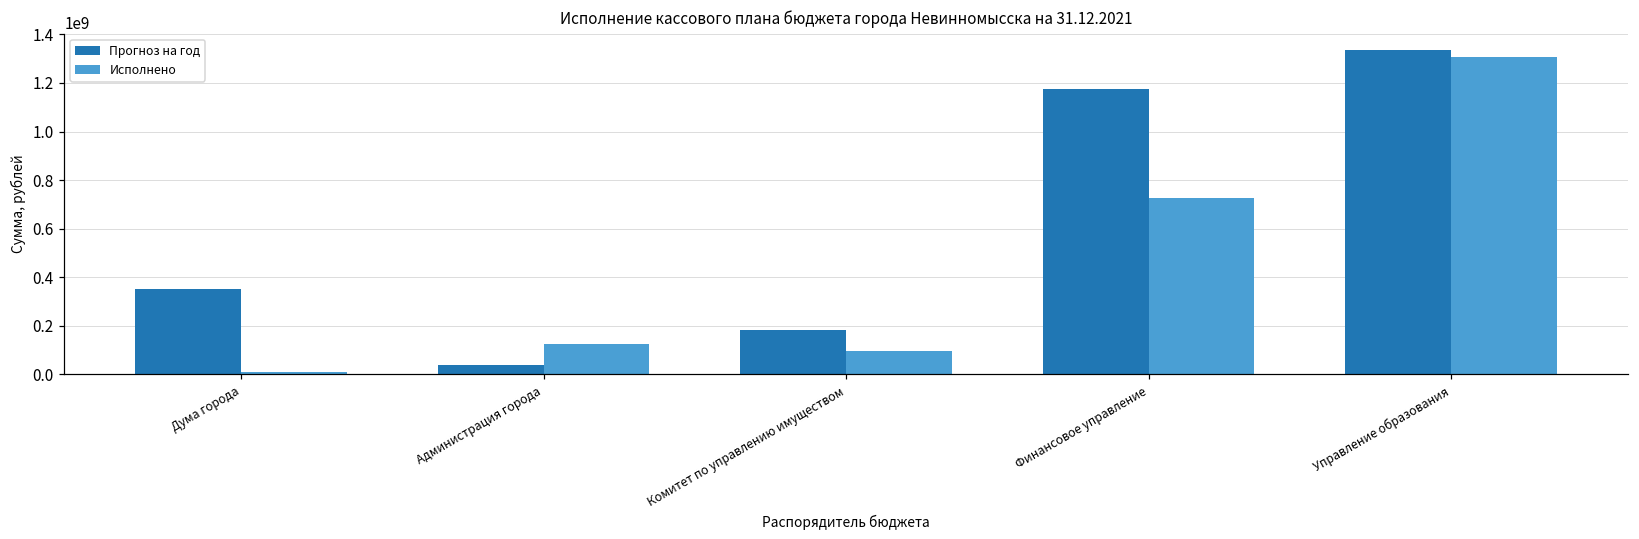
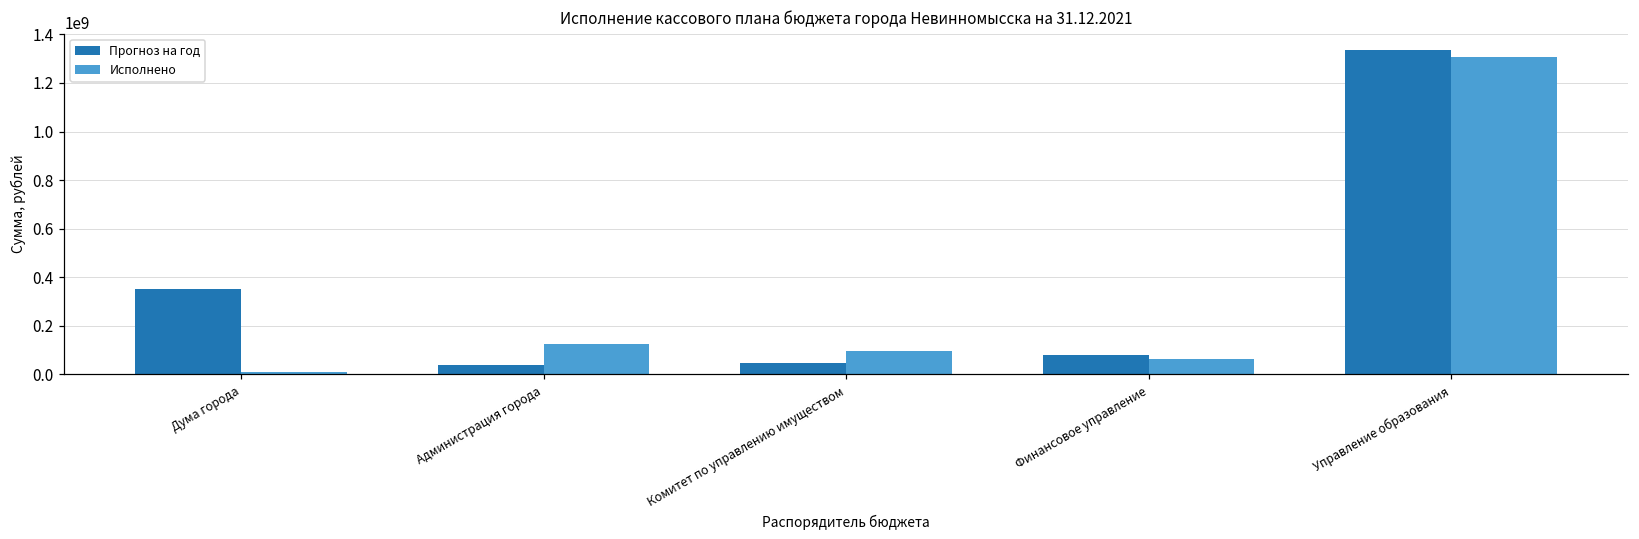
  {
    "Прогноз на год": {
      "Дума города": 350000000,
      "Администрация города": 40000000,
-     "Комитет по управлению имуществом": 180000000,
-     "Финансовое управление": 1170000000,
+     "Комитет по управлению имуществом": 50000000,
+     "Финансовое управление": 80000000,
      "Управление образования": 1340000000
    },
    "Исполнено": {
      "Администрация города": 120000000,
      "Комитет по управлению имуществом": 100000000,
-     "Финансовое управление": 730000000,
+     "Финансовое управление": 70000000,
      "Управление образования": 1310000000
    }
  }
